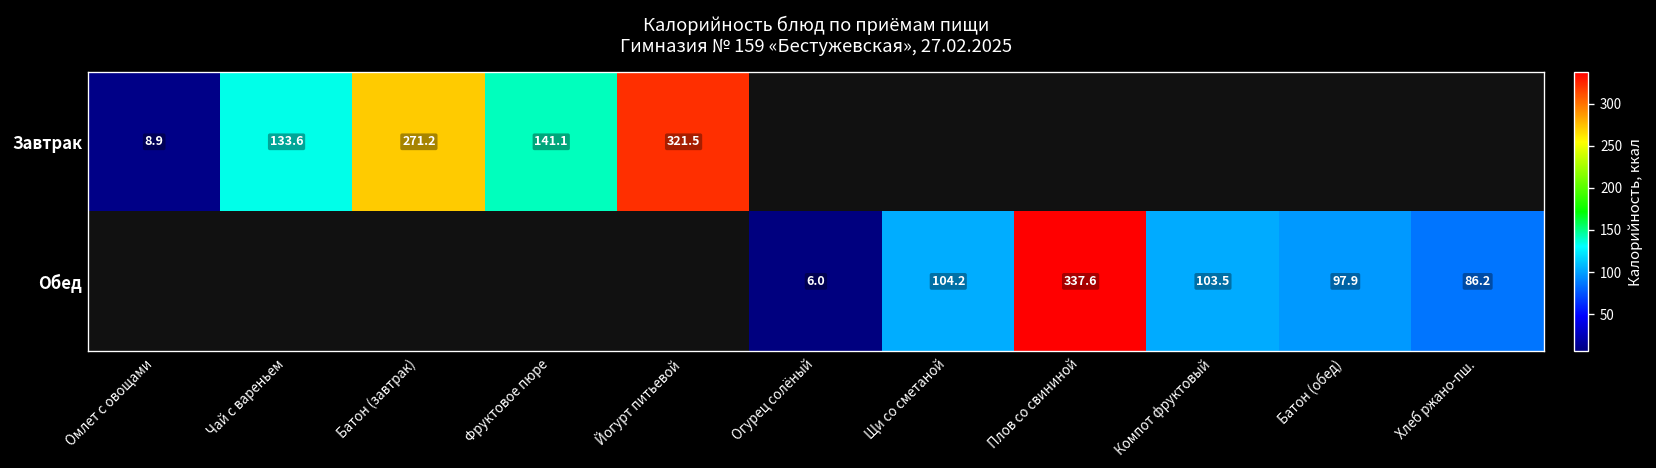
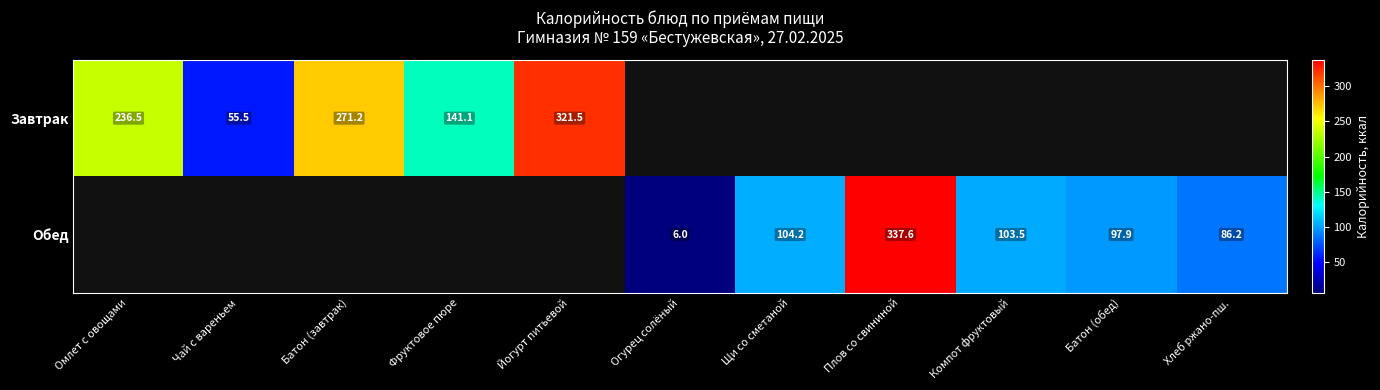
  {
    "Завтрак": {
-     "Омлет с овощами": 8.9,
-     "Чай с вареньем": 133.6
+     "Омлет с овощами": 236.5,
+     "Чай с вареньем": 55.5
    }
  }
